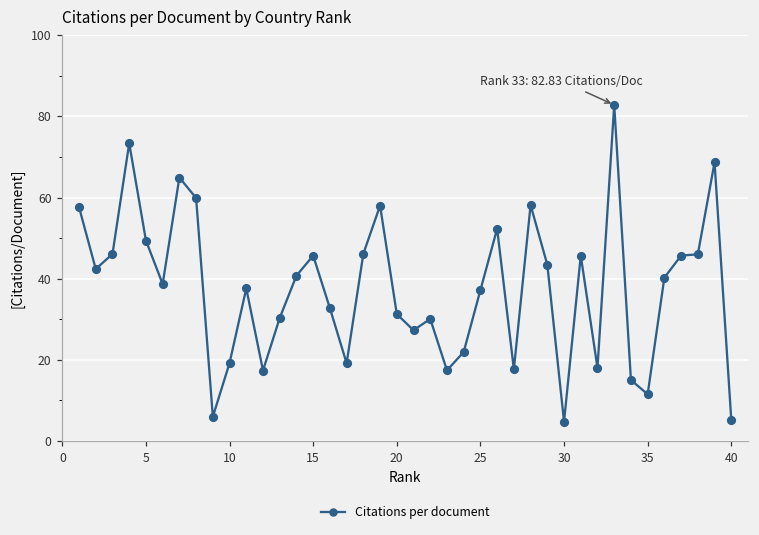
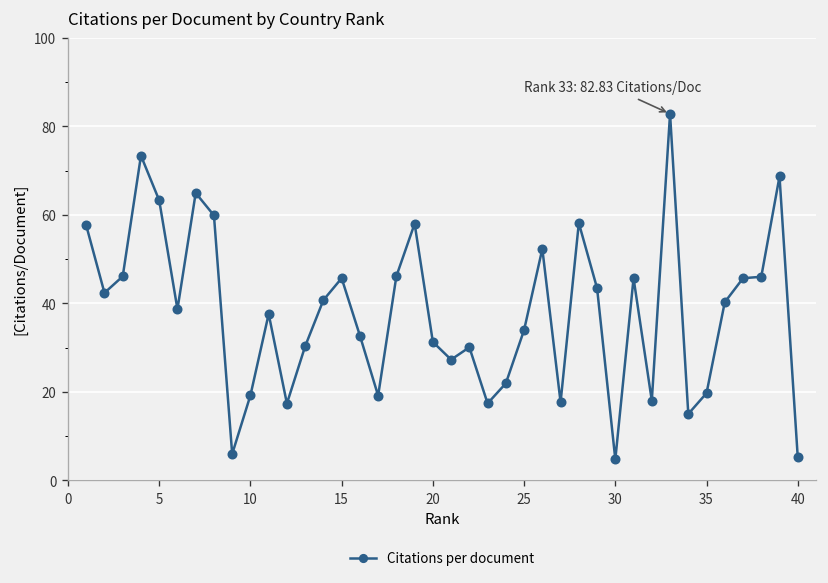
  {
-   "5": 49,
+   "5": 63,
    "10": 19,
    "15": 46,
    "20": 31,
-   "25": 37,
+   "25": 34,
    "30": 5,
-   "35": 12,
+   "35": 20,
    "40": 5
  }
